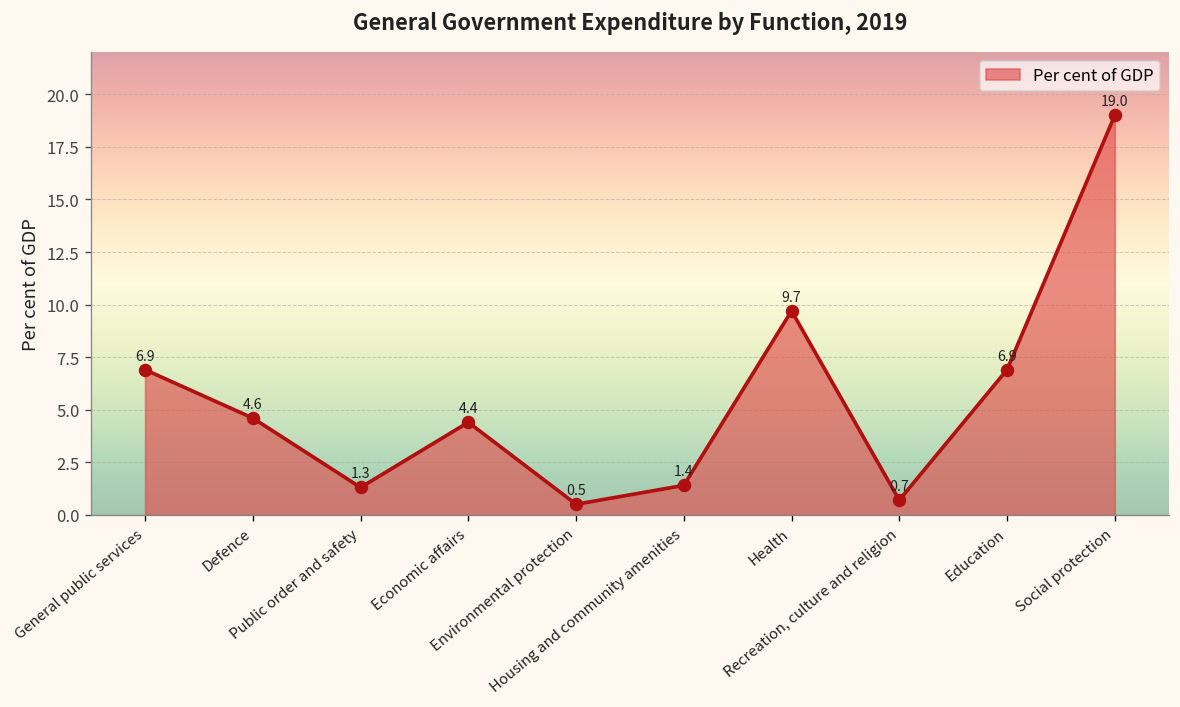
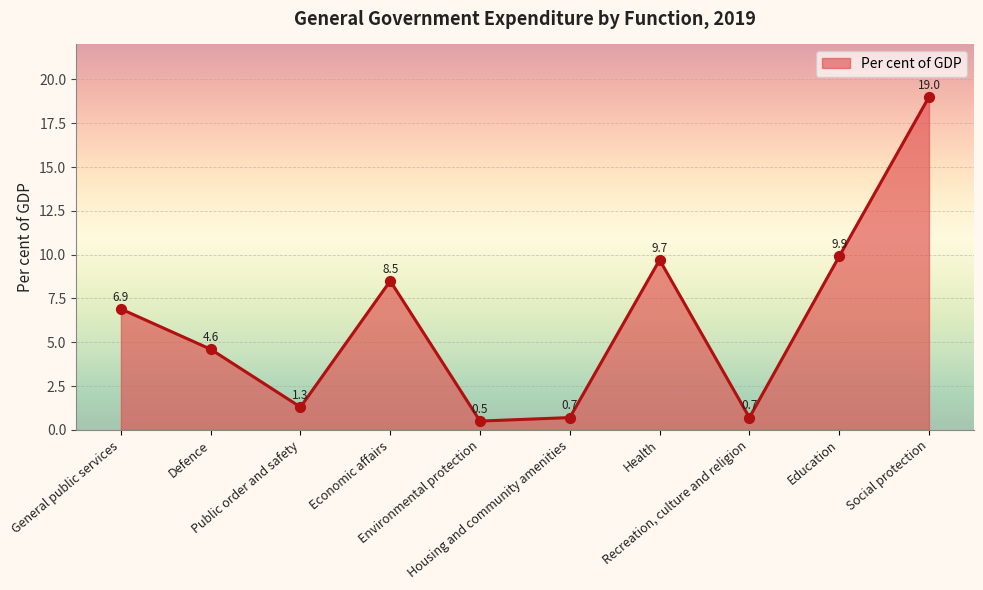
  {
    "General public services": 6.9,
    "Defence": 4.6,
    "Public order and safety": 1.3,
-   "Economic affairs": 4.4,
+   "Economic affairs": 8.5,
    "Environmental protection": 0.5,
-   "Housing and community amenities": 1.4,
+   "Housing and community amenities": 0.7,
    "Health": 9.7,
    "Recreation, culture and religion": 0.7,
-   "Education": 6.9,
+   "Education": 9.9,
    "Social protection": 19.0
  }
